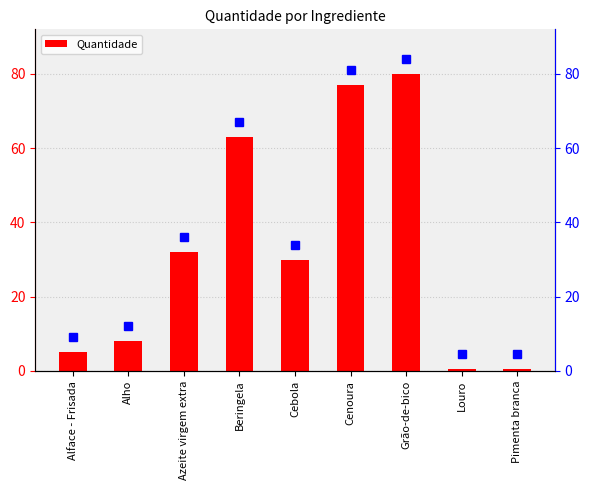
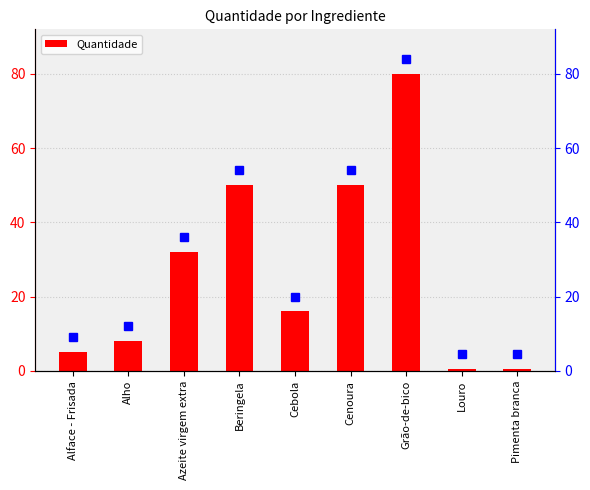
  {
    "Quantidade": {
      "Alface - Frisada": 5,
      "Alho": 8,
      "Azeite virgem extra": 32,
-     "Beringela": 63,
-     "Cebola": 30,
-     "Cenoura": 77,
+     "Beringela": 50,
+     "Cebola": 16,
+     "Cenoura": 50,
      "Grão-de-bico": 80
    }
  }
